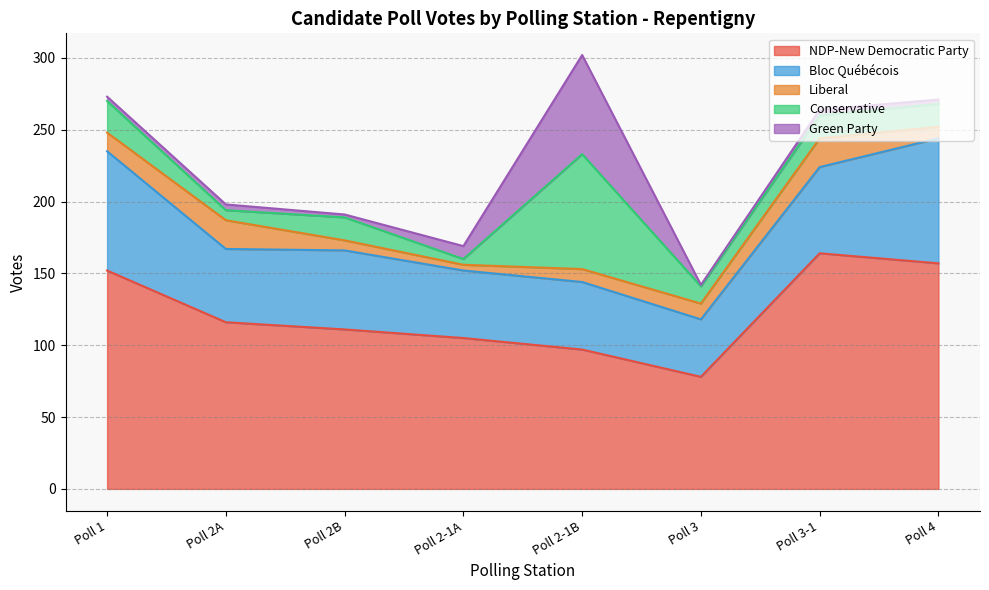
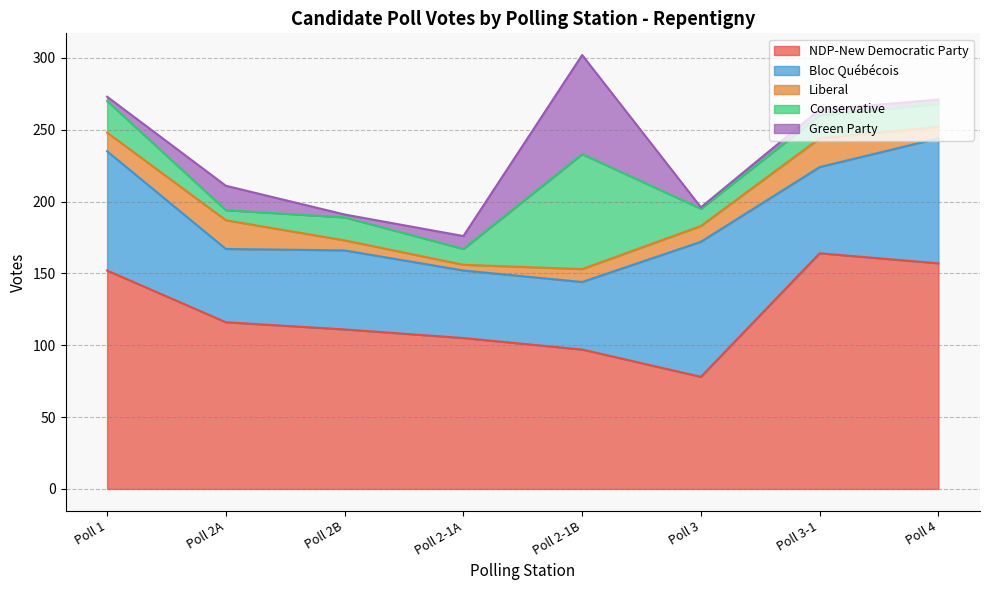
  {
    "Bloc Québécois": {
      "Poll 1": 83,
      "Poll 2A": 51,
      "Poll 2B": 55,
      "Poll 2-1A": 47,
      "Poll 2-1B": 47,
-     "Poll 3": 40,
+     "Poll 3": 94,
      "Poll 3-1": 60
    },
    "Conservative": {
      "Poll 1": 22,
      "Poll 2A": 7,
      "Poll 2B": 16,
-     "Poll 2-1A": 4,
+     "Poll 2-1A": 11,
      "Poll 2-1B": 80
    },
    "Green Party": {
      "Poll 1": 3,
-     "Poll 2A": 4,
+     "Poll 2A": 17,
      "Poll 2B": 2,
      "Poll 2-1A": 9,
      "Poll 2-1B": 69
    }
  }
